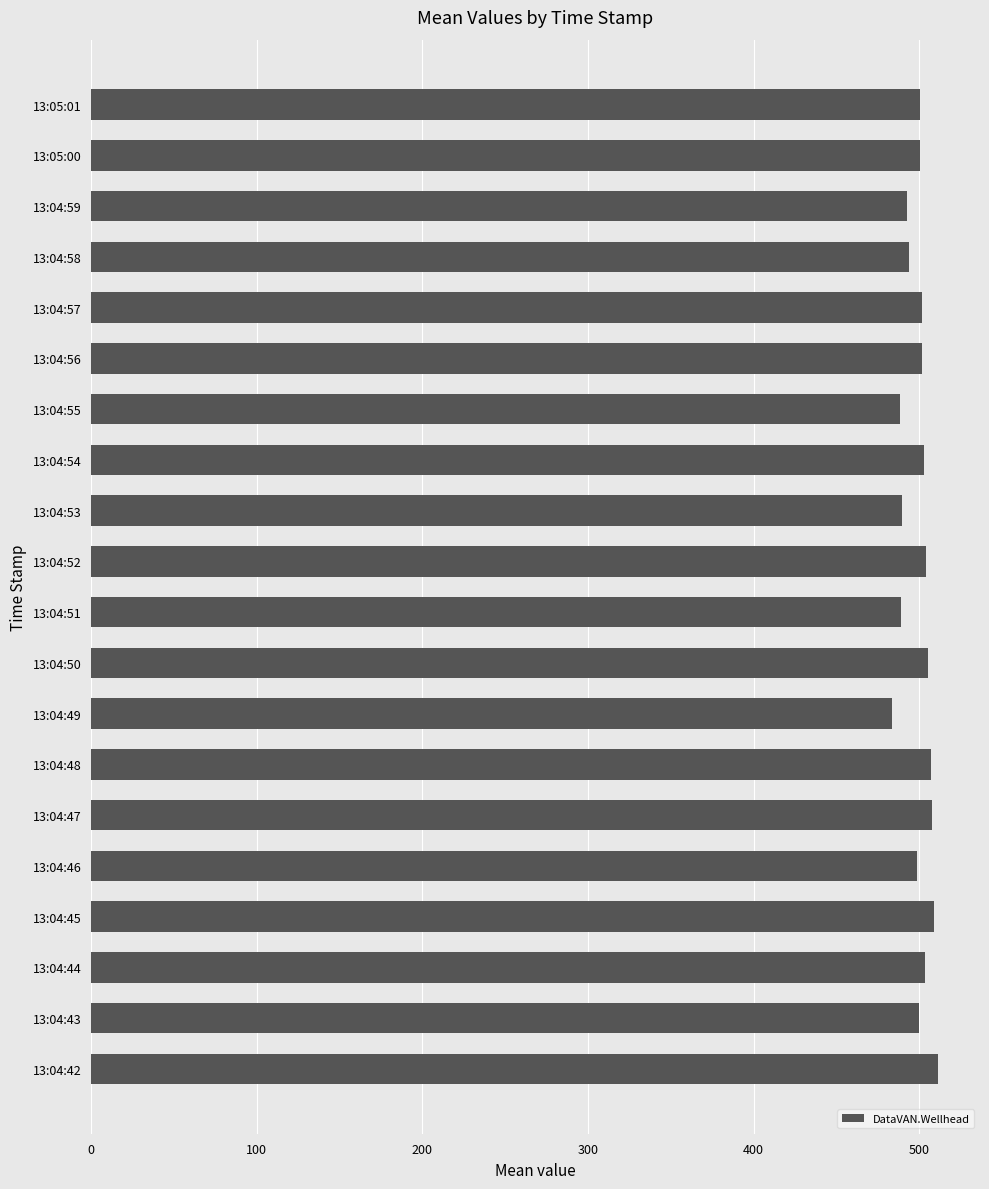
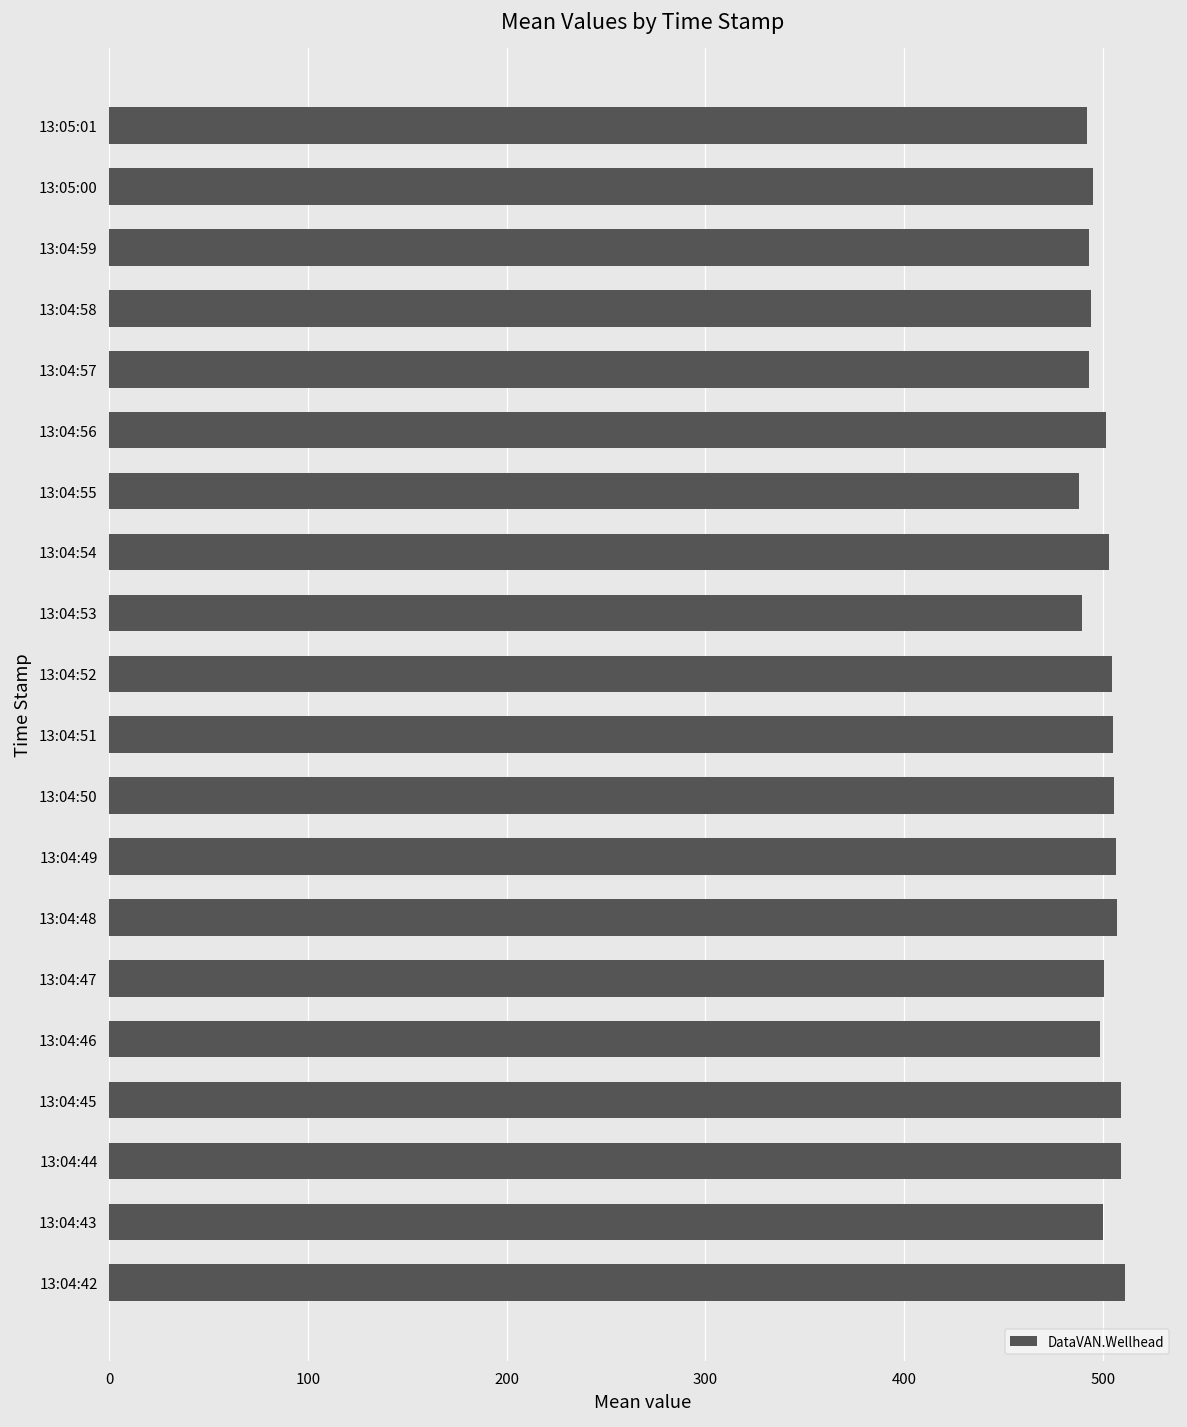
  {
-   "13:05:01": 501,
-   "13:05:00": 501,
+   "13:05:01": 492,
+   "13:05:00": 495,
    "13:04:59": 493,
    "13:04:58": 494,
-   "13:04:57": 502,
+   "13:04:57": 493,
    "13:04:56": 502,
    "13:04:55": 488,
    "13:04:54": 503,
    "13:04:53": 490,
    "13:04:52": 504,
-   "13:04:51": 489,
+   "13:04:51": 505,
    "13:04:50": 505,
-   "13:04:49": 483,
+   "13:04:49": 507,
    "13:04:48": 507,
-   "13:04:47": 508,
+   "13:04:47": 501,
    "13:04:46": 499,
    "13:04:45": 509,
-   "13:04:44": 503,
+   "13:04:44": 509,
    "13:04:43": 500,
    "13:04:42": 511
  }
